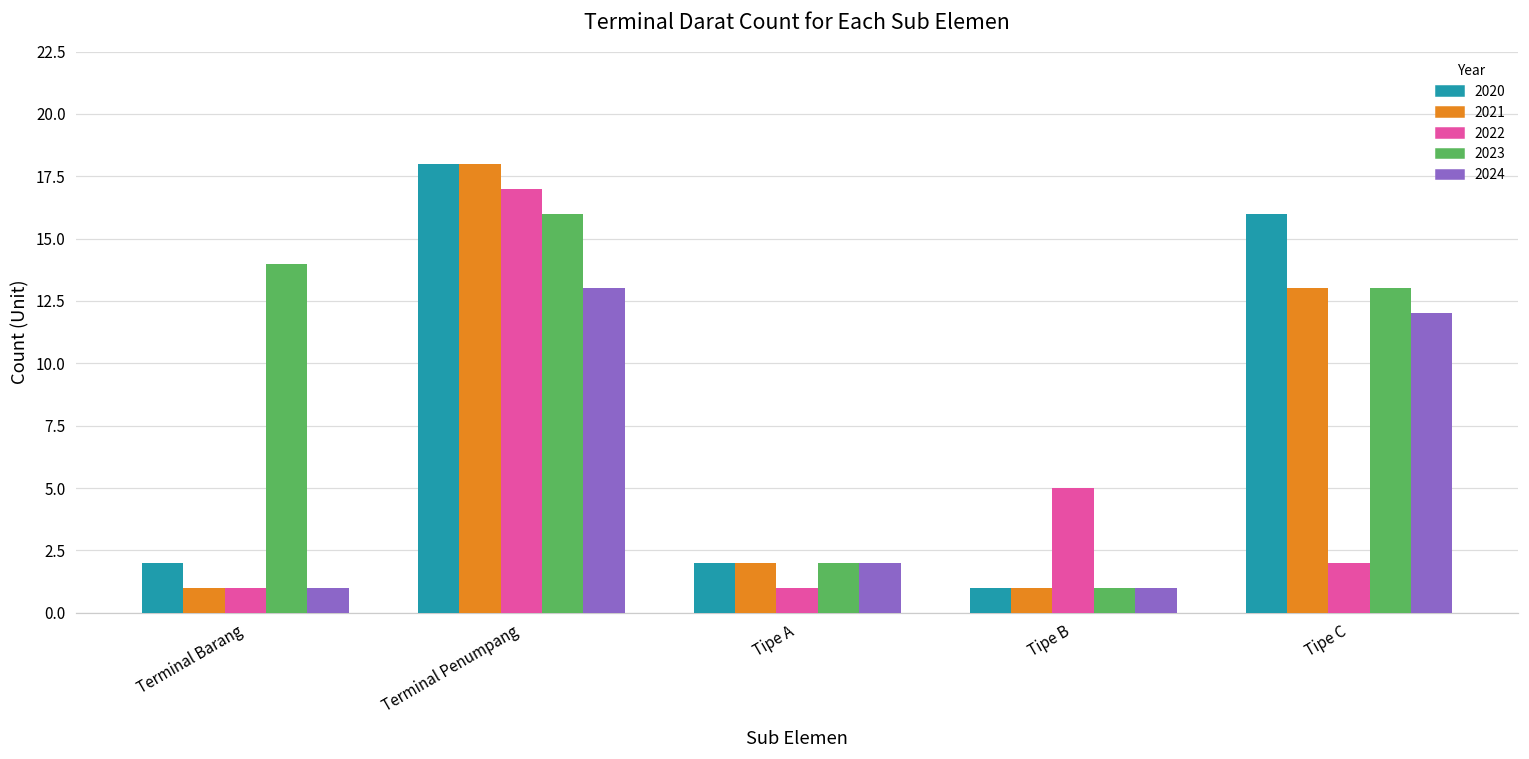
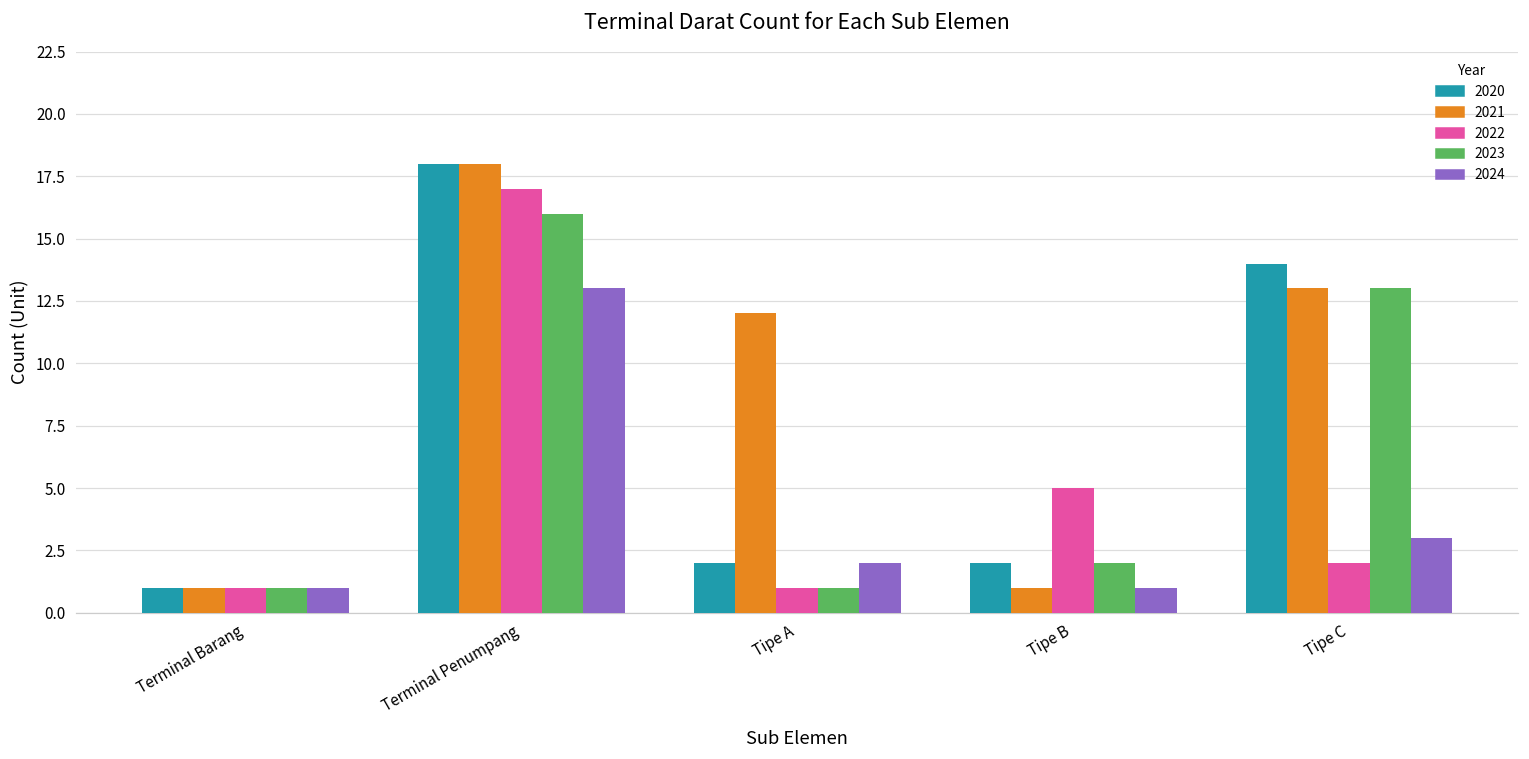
  {
    "2020": {
-     "Terminal Barang": 2,
+     "Terminal Barang": 1,
      "Terminal Penumpang": 18,
      "Tipe A": 2,
-     "Tipe B": 1,
-     "Tipe C": 16
+     "Tipe B": 2,
+     "Tipe C": 14
    },
    "2021": {
      "Terminal Barang": 1,
      "Terminal Penumpang": 18,
-     "Tipe A": 2,
+     "Tipe A": 12,
      "Tipe B": 1,
      "Tipe C": 13
    },
    "2022": {
      "Terminal Barang": 1,
      "Terminal Penumpang": 17,
      "Tipe A": 1,
      "Tipe B": 5,
      "Tipe C": 2
    },
    "2023": {
-     "Terminal Barang": 14,
+     "Terminal Barang": 1,
      "Terminal Penumpang": 16,
-     "Tipe A": 2,
-     "Tipe B": 1,
+     "Tipe A": 1,
+     "Tipe B": 2,
      "Tipe C": 13
    },
    "2024": {
      "Terminal Barang": 1,
      "Terminal Penumpang": 13,
      "Tipe A": 2,
      "Tipe B": 1,
-     "Tipe C": 12
+     "Tipe C": 3
    }
  }
